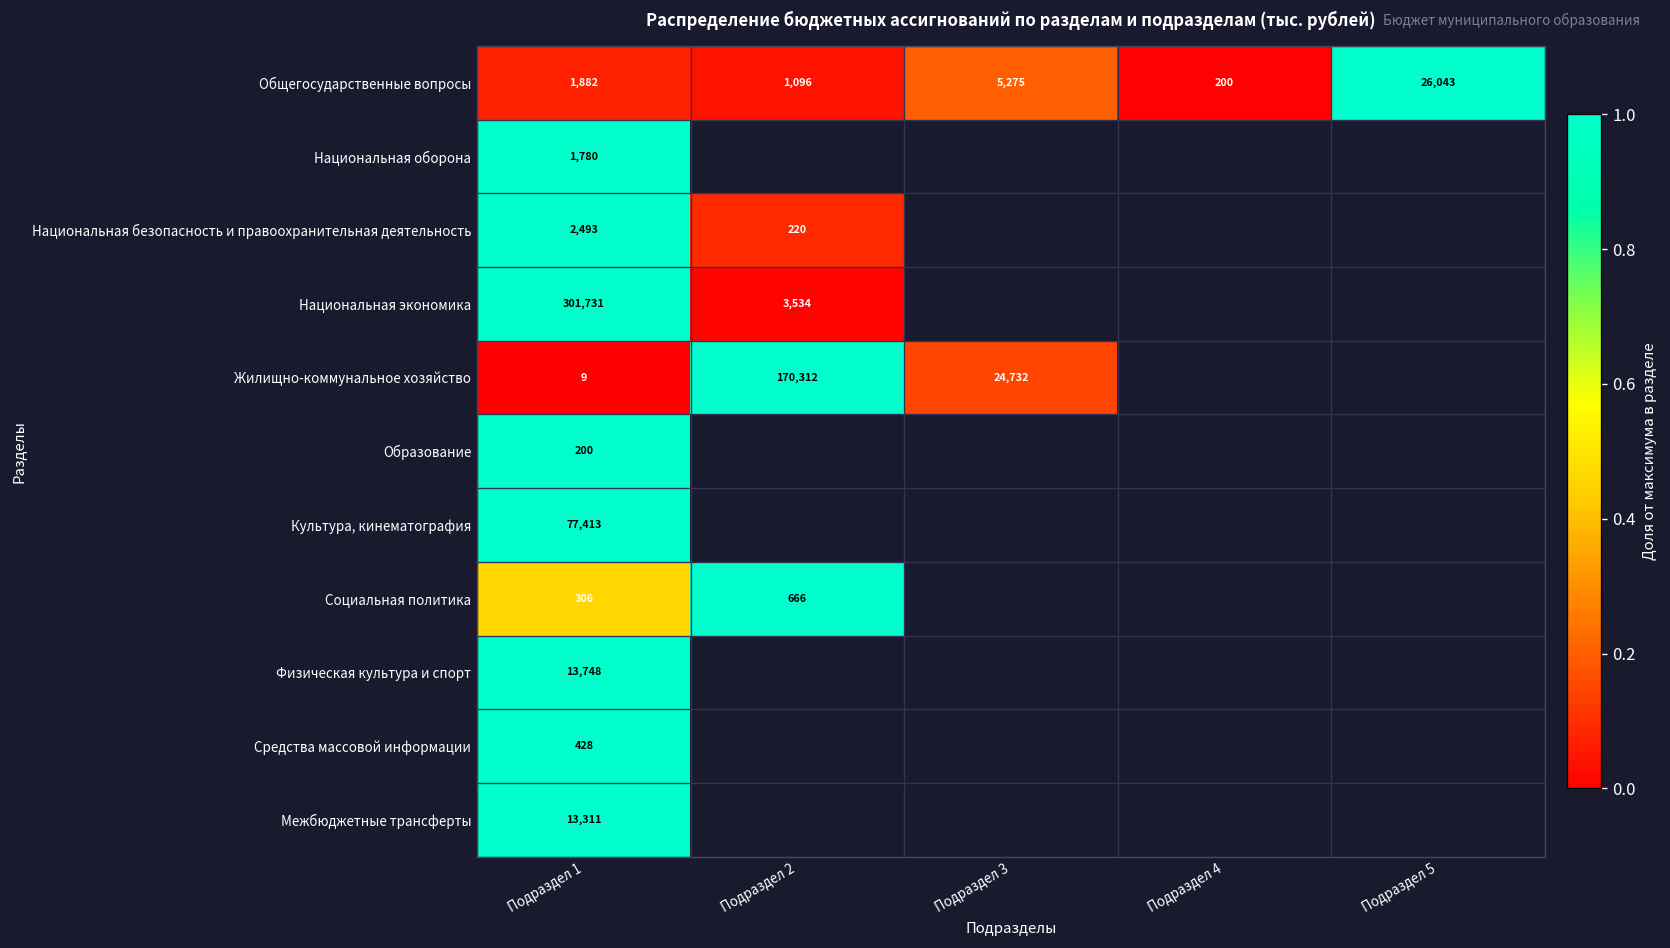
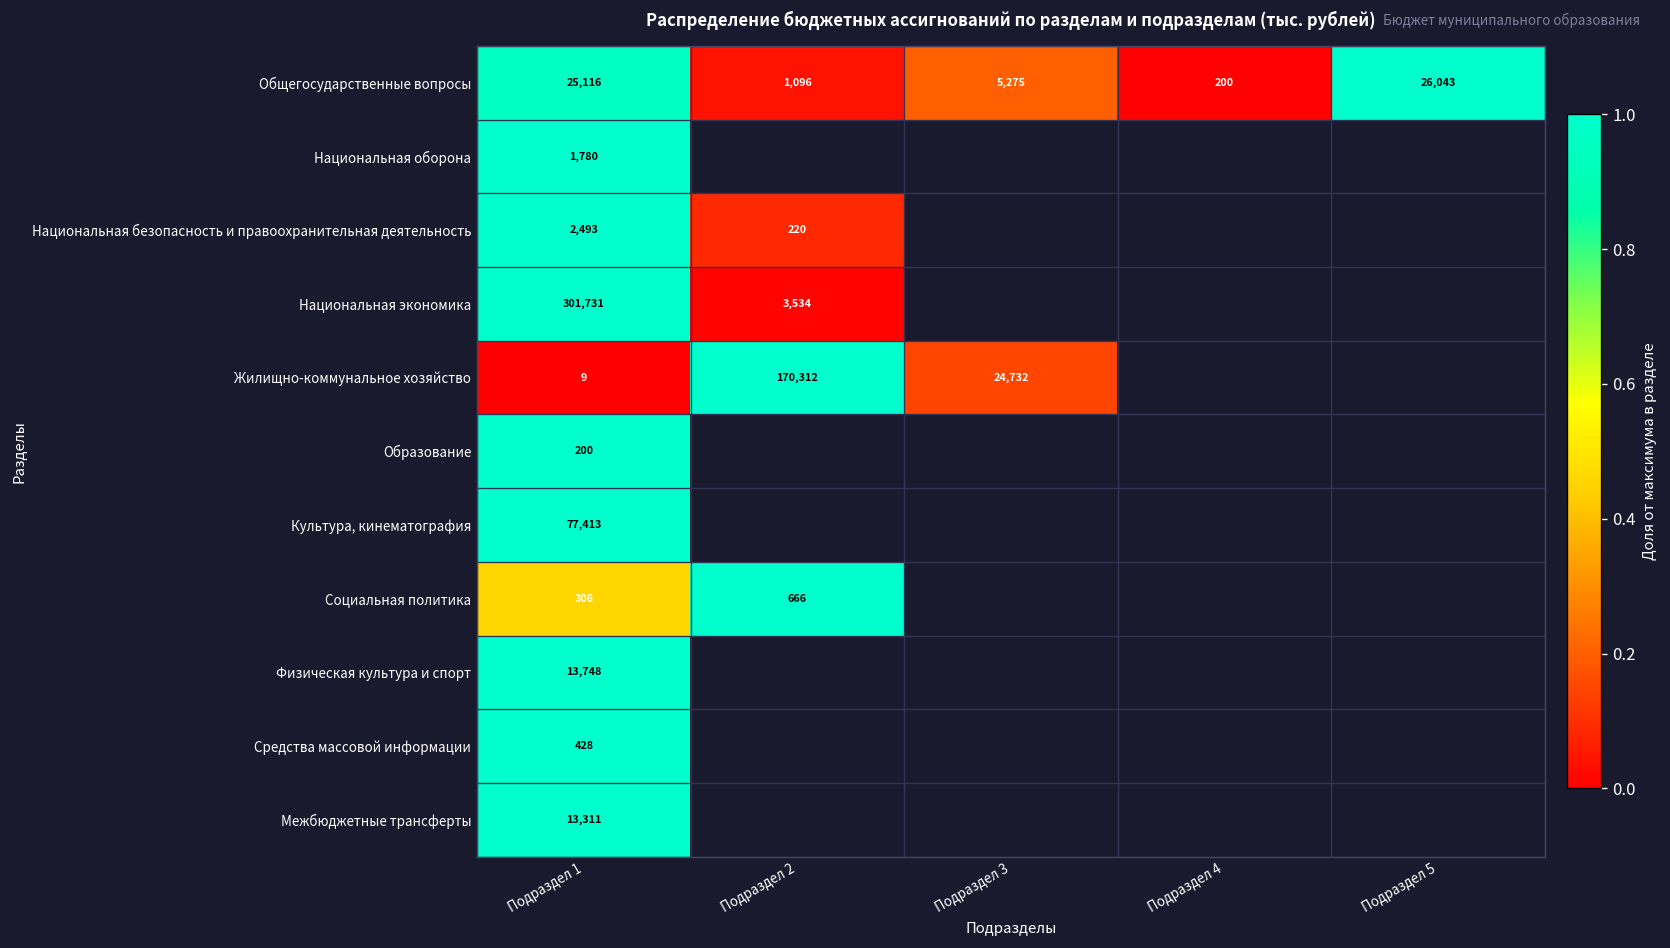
  {
    "Общегосударственные вопросы": {
-     "Подраздел 1": "1,882",
+     "Подраздел 1": "25,116",
      "Подраздел 2": "1,096",
      "Подраздел 3": "5,275",
      "Подраздел 4": "200",
      "Подраздел 5": "26,043"
    },
    "Национальная оборона": {
      "Подраздел 1": "1,780"
    },
    "Национальная безопасность и правоохранительная деятельность": {
      "Подраздел 1": "2,493",
      "Подраздел 2": "220"
    },
    "Национальная экономика": {
      "Подраздел 1": "301,731",
      "Подраздел 2": "3,534"
    },
    "Жилищно-коммунальное хозяйство": {
      "Подраздел 1": "9",
      "Подраздел 2": "170,312",
      "Подраздел 3": "24,732"
    },
    "Образование": {
      "Подраздел 1": "200"
    },
    "Культура, кинематография": {
      "Подраздел 1": "77,413"
    },
    "Социальная политика": {
      "Подраздел 1": "306",
      "Подраздел 2": "666"
    },
    "Физическая культура и спорт": {
      "Подраздел 1": "13,748"
    },
    "Средства массовой информации": {
      "Подраздел 1": "428"
    },
    "Межбюджетные трансферты": {
      "Подраздел 1": "13,311"
    }
  }
